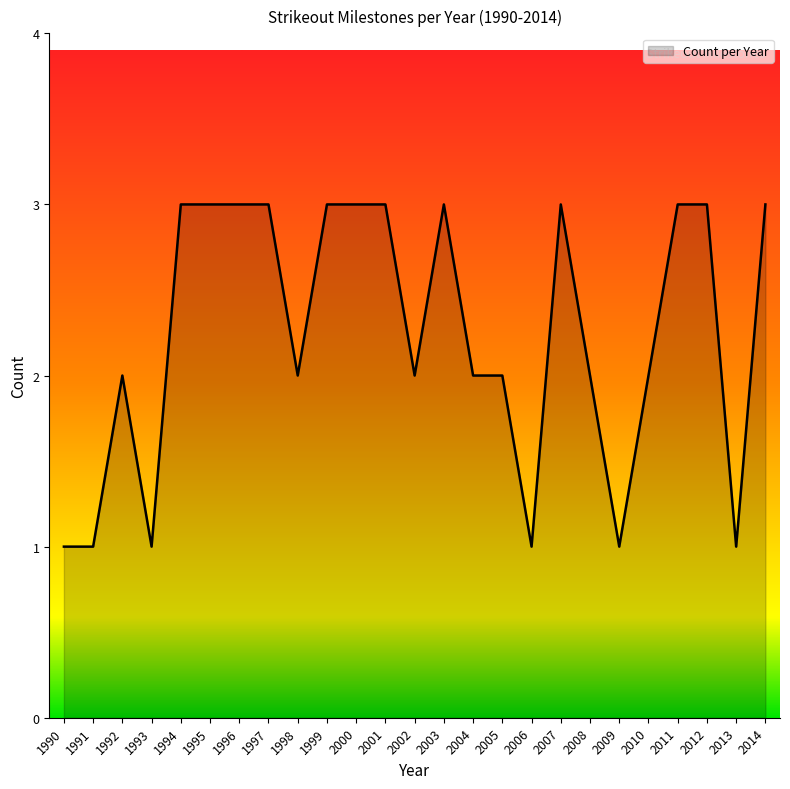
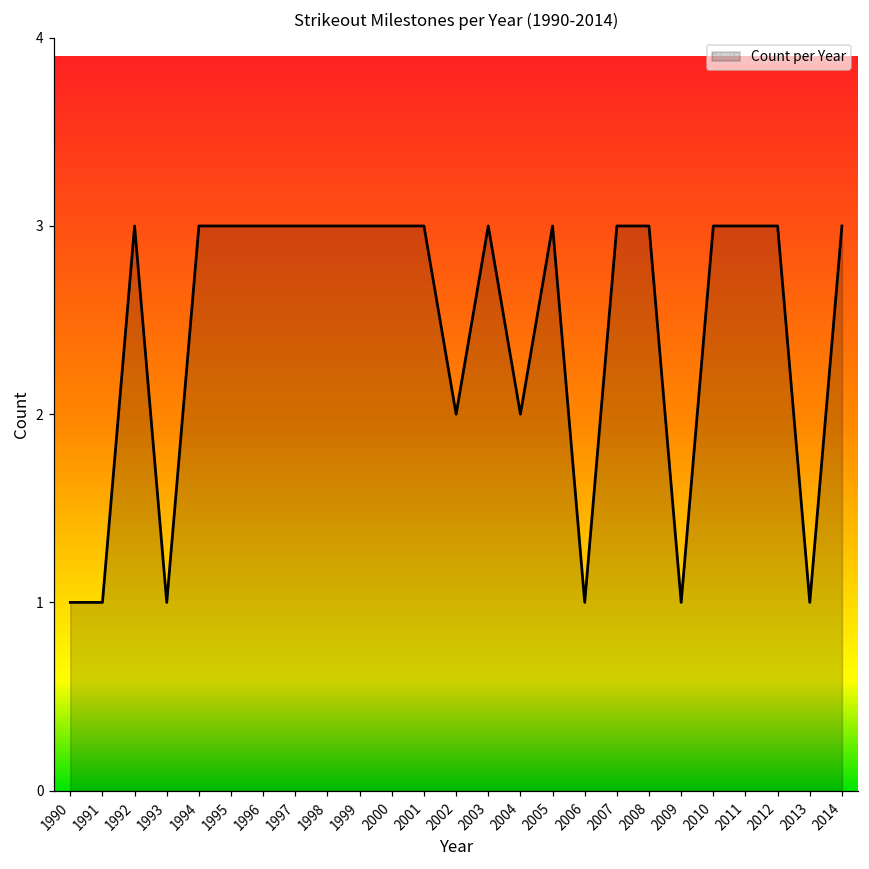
  {
    "1990": 1,
    "1991": 1,
-   "1992": 2,
+   "1992": 3,
    "1993": 1,
    "1994": 3,
    "1995": 3,
    "1996": 3,
    "1997": 3,
-   "1998": 2,
+   "1998": 3,
    "1999": 3,
    "2000": 3,
    "2001": 3,
    "2002": 2,
    "2003": 3,
    "2004": 2,
-   "2005": 2,
+   "2005": 3,
    "2006": 1,
    "2007": 3,
-   "2008": 2,
+   "2008": 3,
    "2009": 1,
-   "2010": 2,
+   "2010": 3,
    "2011": 3,
    "2012": 3,
    "2013": 1,
    "2014": 3
  }
